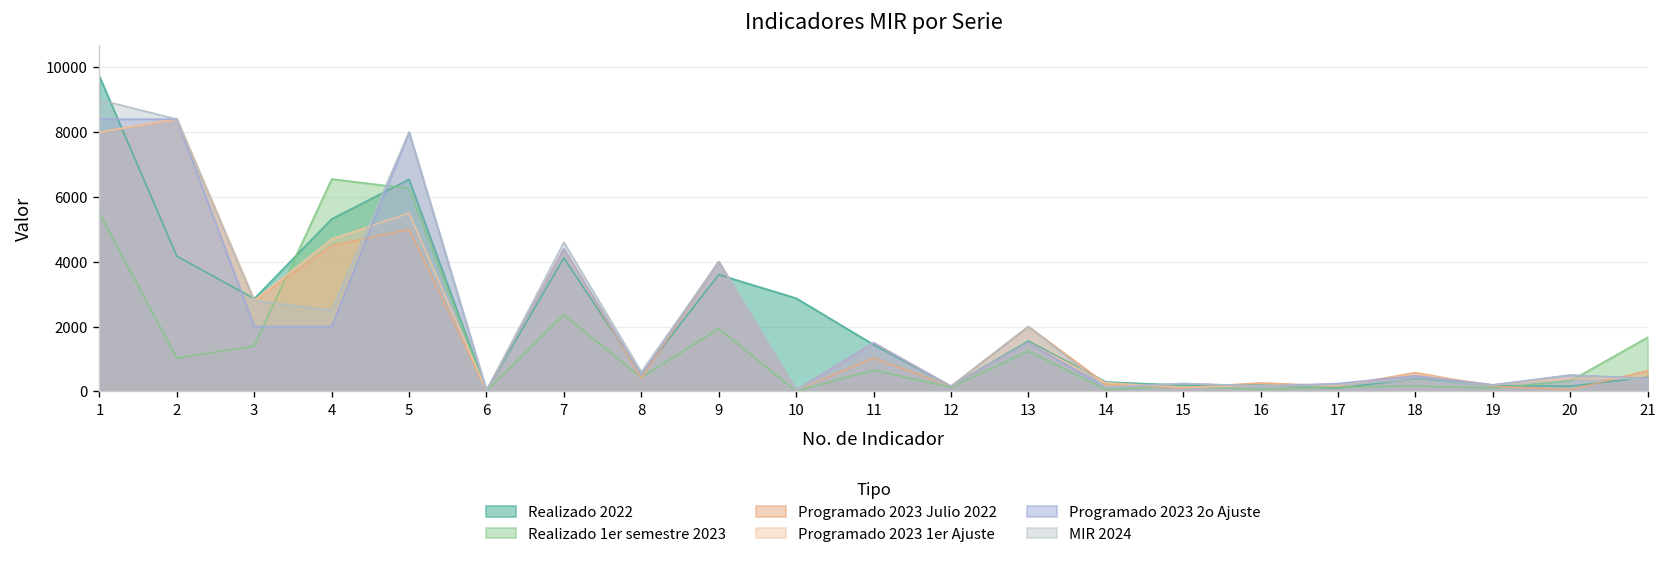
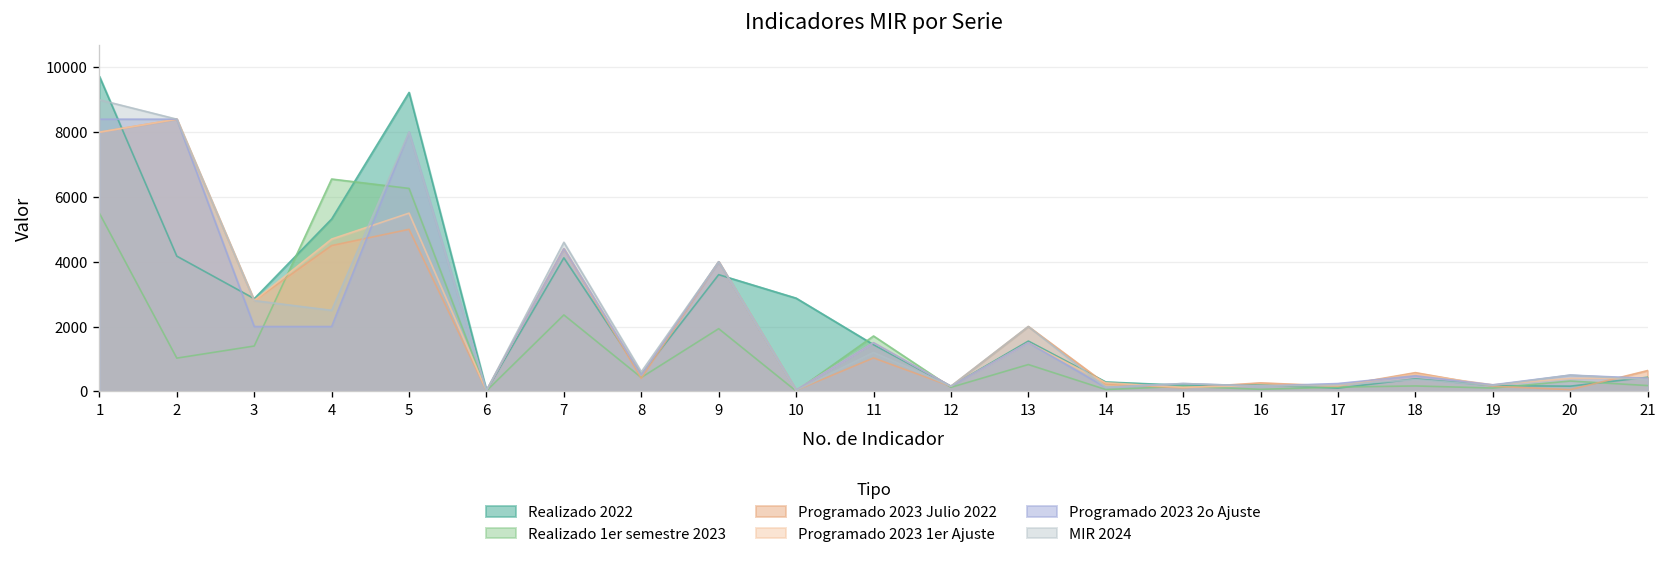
  {
    "Realizado 2022": {
      "1": 9700,
      "2": 4200,
      "4": 5300,
-     "5": 6500,
+     "5": 9200,
      "7": 4100,
      "9": 3600,
      "10": 2900,
      "20": 200
    },
    "Realizado 1er semestre 2023": {
      "1": 5500,
      "2": 1000,
      "3": 1400,
      "4": 6600,
      "5": 6300,
      "7": 2400,
      "9": 1900,
-     "11": 700,
-     "13": 1200,
+     "11": 1700,
+     "13": 800,
      "16": 100,
      "18": 200,
-     "21": 1700
+     "21": 200
    }
  }
